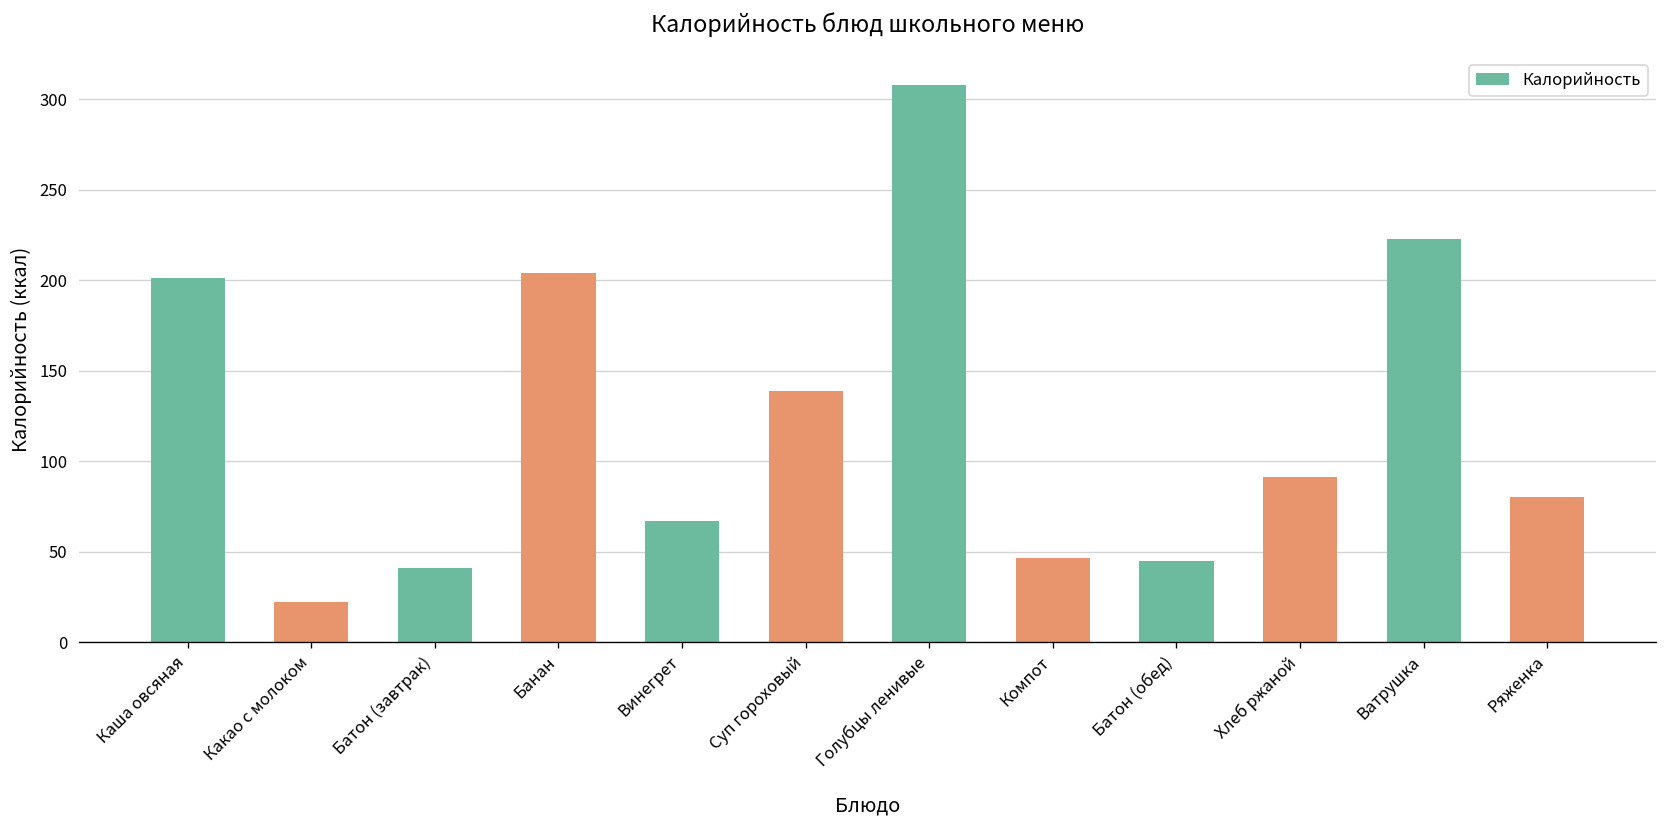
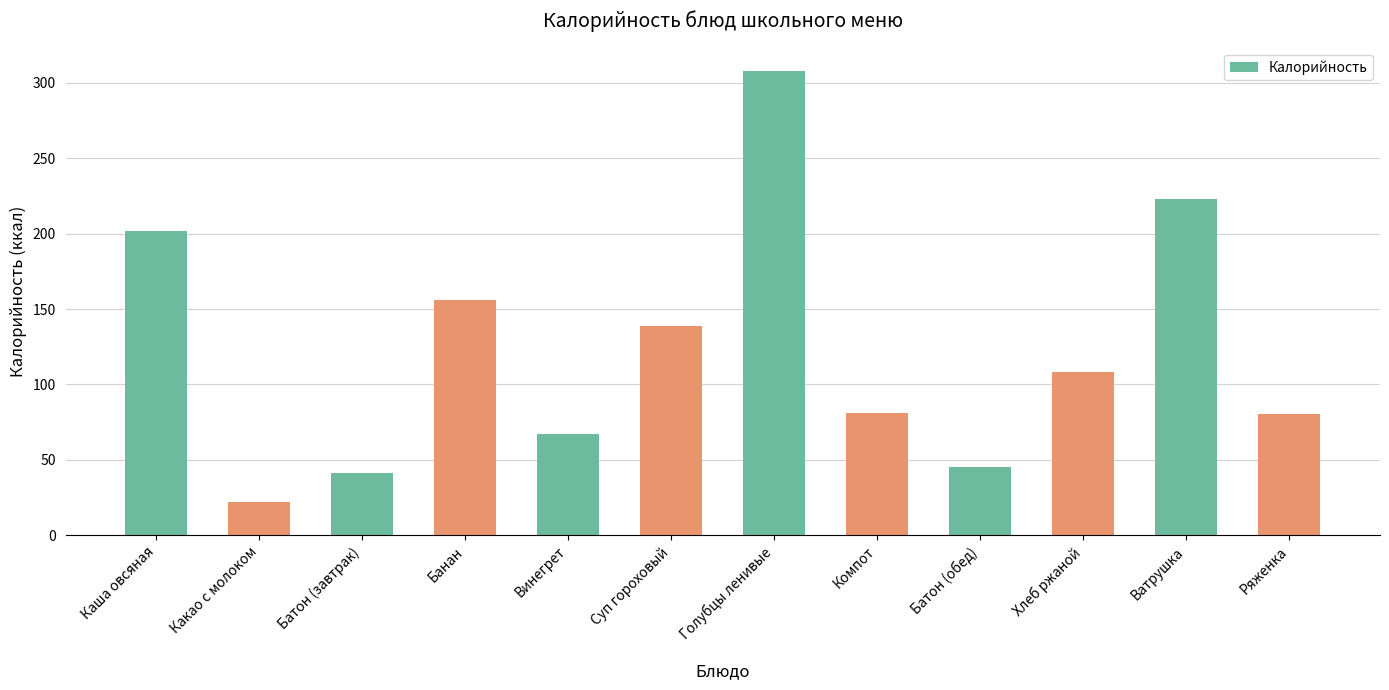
  {
    "Каша овсяная": 202,
    "Какао с молоком": 22,
    "Батон (завтрак)": 41,
-   "Банан": 204,
+   "Банан": 156,
    "Винегрет": 67,
    "Суп гороховый": 139,
    "Голубцы ленивые": 308,
-   "Компот": 47,
+   "Компот": 81,
    "Батон (обед)": 45,
-   "Хлеб ржаной": 91,
+   "Хлеб ржаной": 109,
    "Ватрушка": 223,
    "Ряженка": 80
  }
